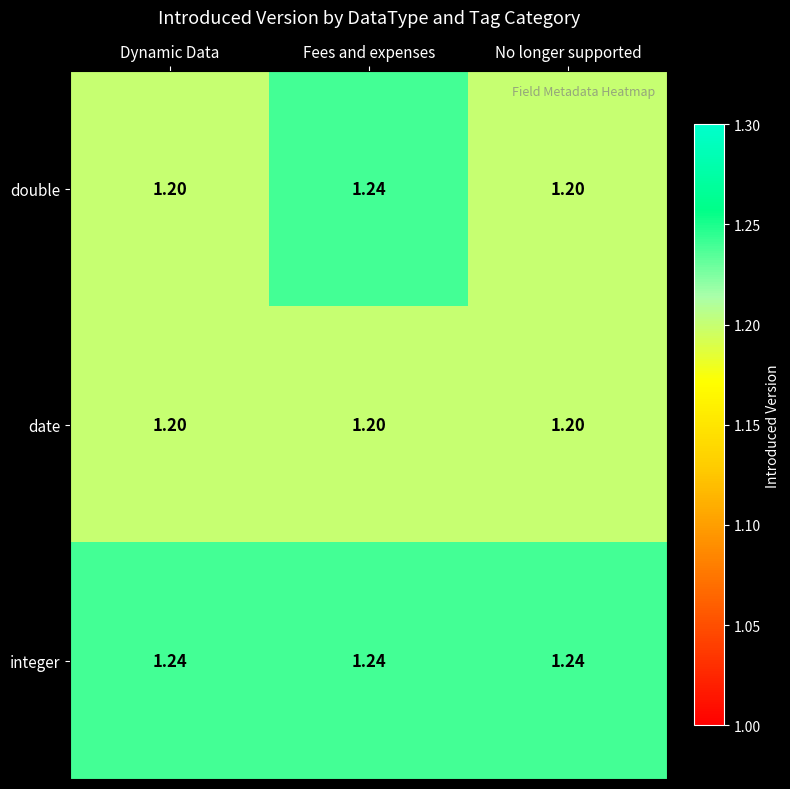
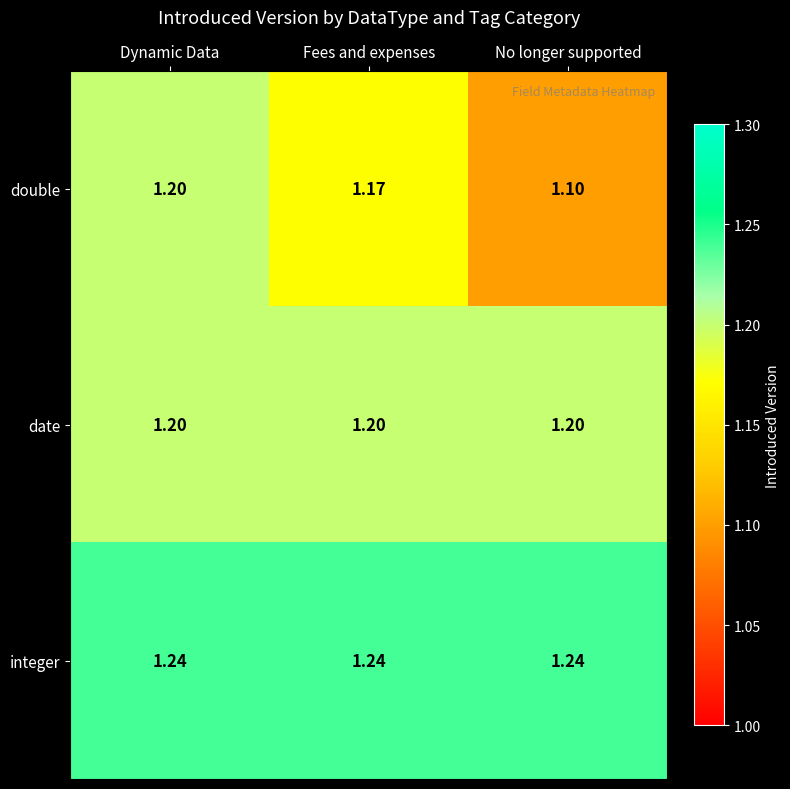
  {
    "double": {
      "Dynamic Data": 1.20,
-     "Fees and expenses": 1.24,
-     "No longer supported": 1.20
+     "Fees and expenses": 1.17,
+     "No longer supported": 1.10
    },
    "date": {
      "Dynamic Data": 1.20,
      "Fees and expenses": 1.20,
      "No longer supported": 1.20
    },
    "integer": {
      "Dynamic Data": 1.24,
      "Fees and expenses": 1.24,
      "No longer supported": 1.24
    }
  }
